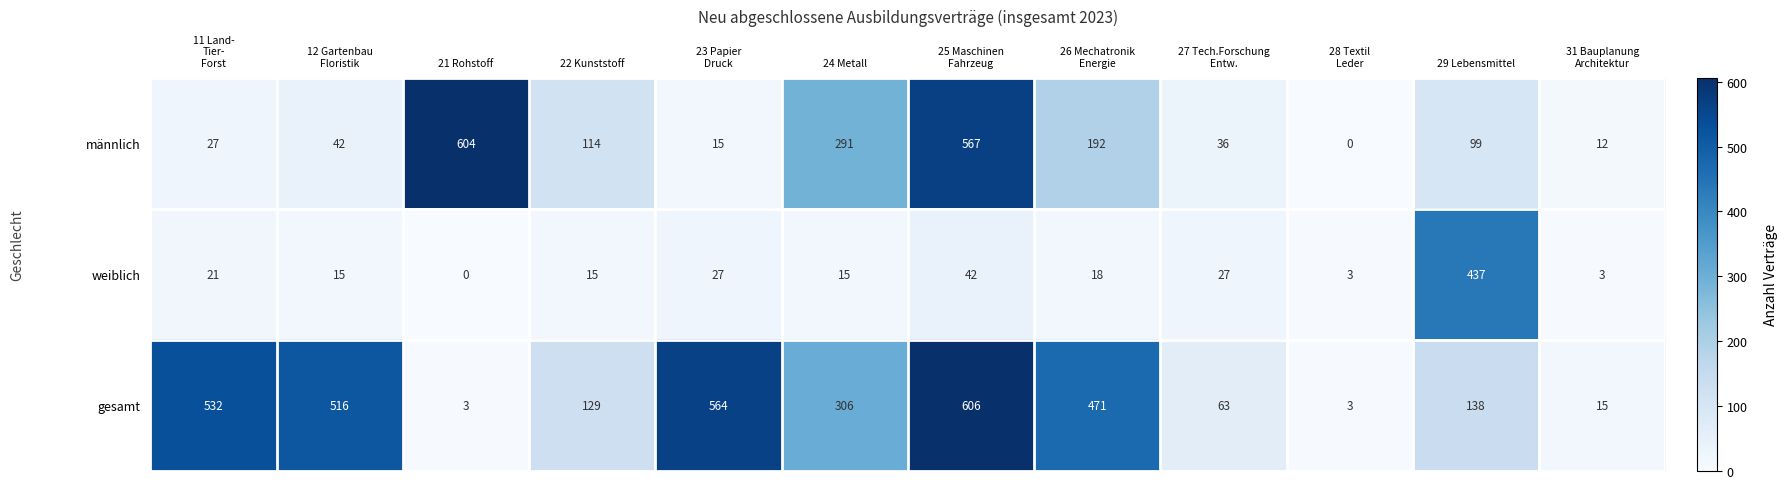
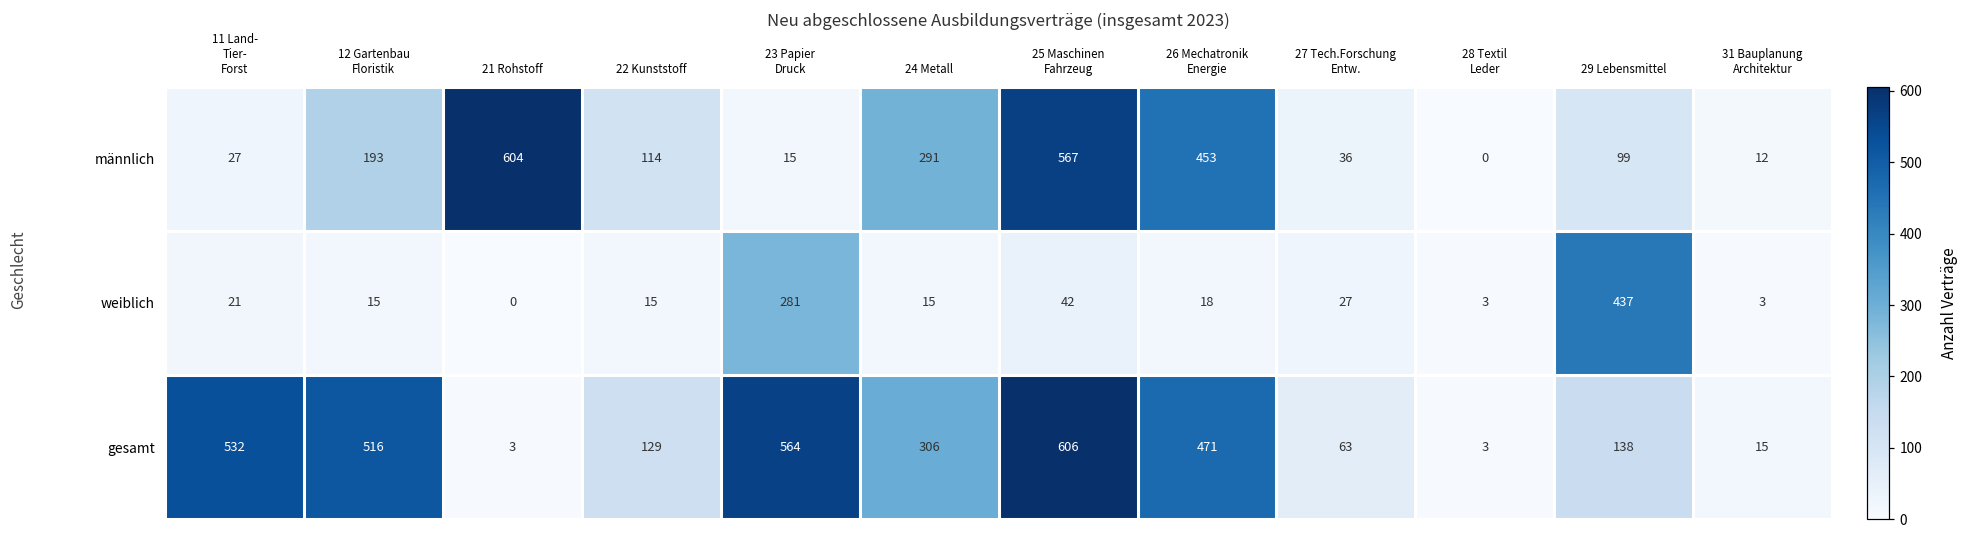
  {
    "männlich": {
      "11 Land- Tier- Forst": 27,
-     "12 Gartenbau Floristik": 42,
+     "12 Gartenbau Floristik": 193,
      "21 Rohstoff": 604,
      "22 Kunststoff": 114,
      "23 Papier Druck": 15,
      "24 Metall": 291,
      "25 Maschinen Fahrzeug": 567,
-     "26 Mechatronik Energie": 192,
+     "26 Mechatronik Energie": 453,
      "27 Tech.Forschung Entw.": 36,
      "28 Textil Leder": 0,
      "29 Lebensmittel": 99,
      "31 Bauplanung Architektur": 12
    },
    "weiblich": {
      "11 Land- Tier- Forst": 21,
      "12 Gartenbau Floristik": 15,
      "21 Rohstoff": 0,
      "22 Kunststoff": 15,
-     "23 Papier Druck": 27,
+     "23 Papier Druck": 281,
      "24 Metall": 15,
      "25 Maschinen Fahrzeug": 42,
      "26 Mechatronik Energie": 18,
      "27 Tech.Forschung Entw.": 27,
      "28 Textil Leder": 3,
      "29 Lebensmittel": 437,
      "31 Bauplanung Architektur": 3
    },
    "gesamt": {
      "11 Land- Tier- Forst": 532,
      "12 Gartenbau Floristik": 516,
      "21 Rohstoff": 3,
      "22 Kunststoff": 129,
      "23 Papier Druck": 564,
      "24 Metall": 306,
      "25 Maschinen Fahrzeug": 606,
      "26 Mechatronik Energie": 471,
      "27 Tech.Forschung Entw.": 63,
      "28 Textil Leder": 3,
      "29 Lebensmittel": 138,
      "31 Bauplanung Architektur": 15
    }
  }
